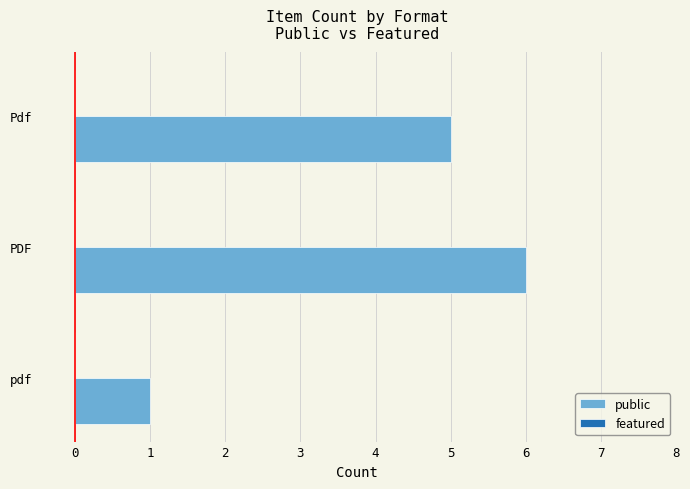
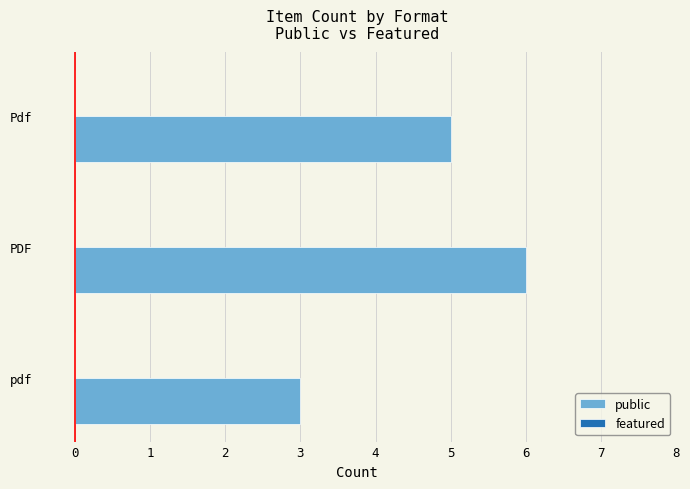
  {
    "public": {
      "Pdf": 5,
      "PDF": 6,
-     "pdf": 1
+     "pdf": 3
    },
    "featured": {
      "Pdf": 0,
      "PDF": 0,
      "pdf": 0
    }
  }
